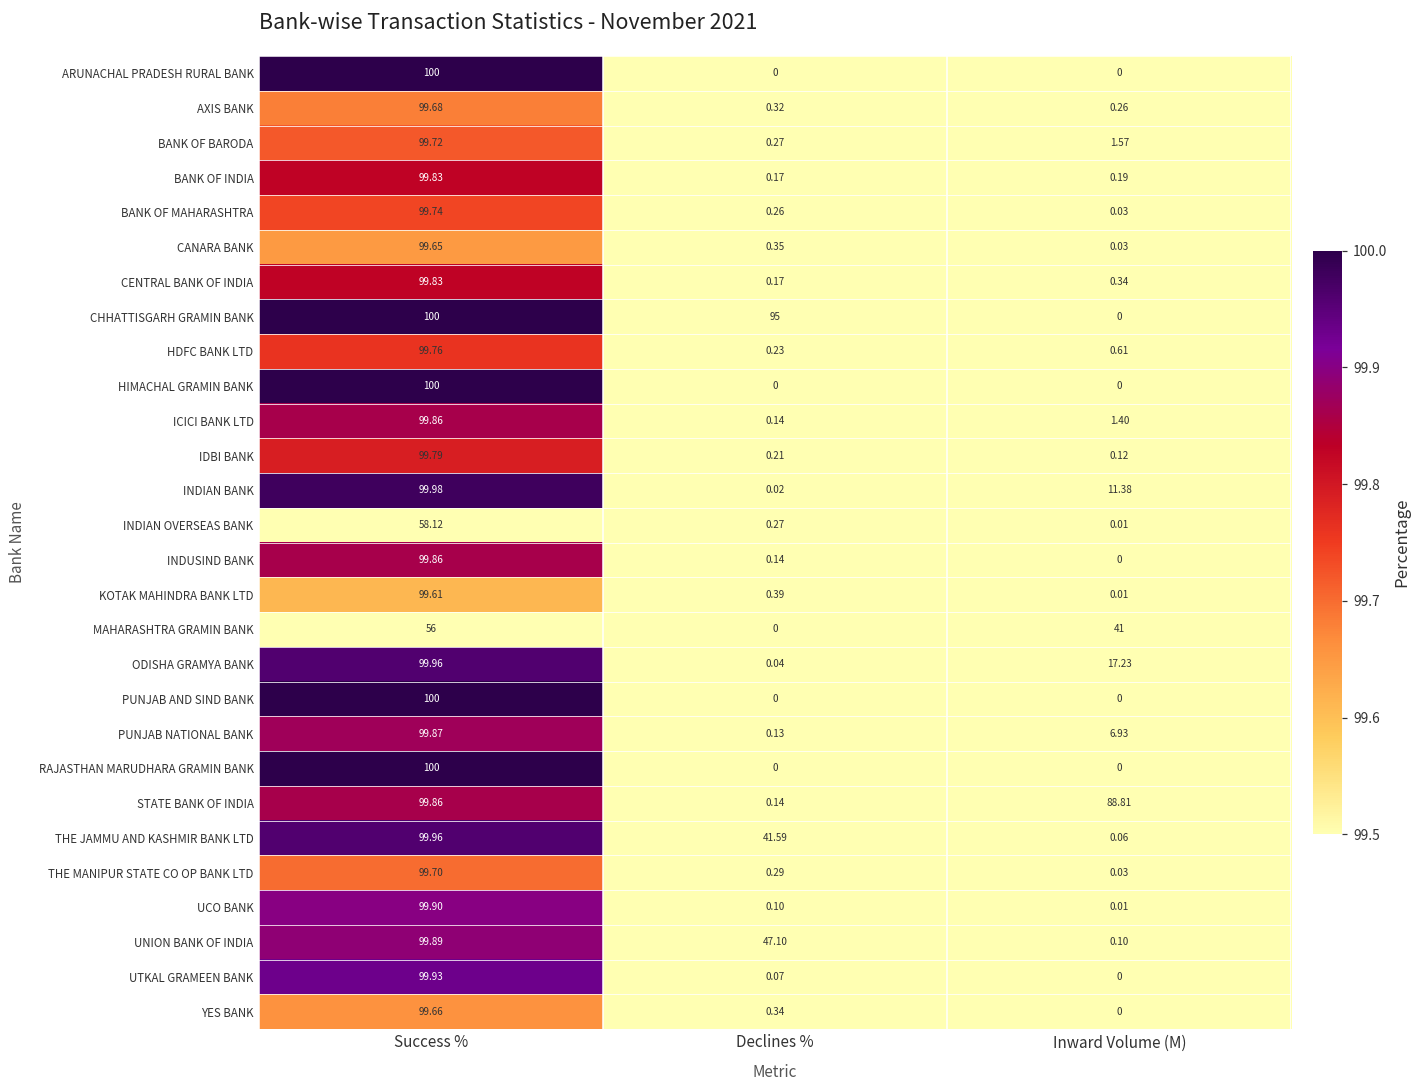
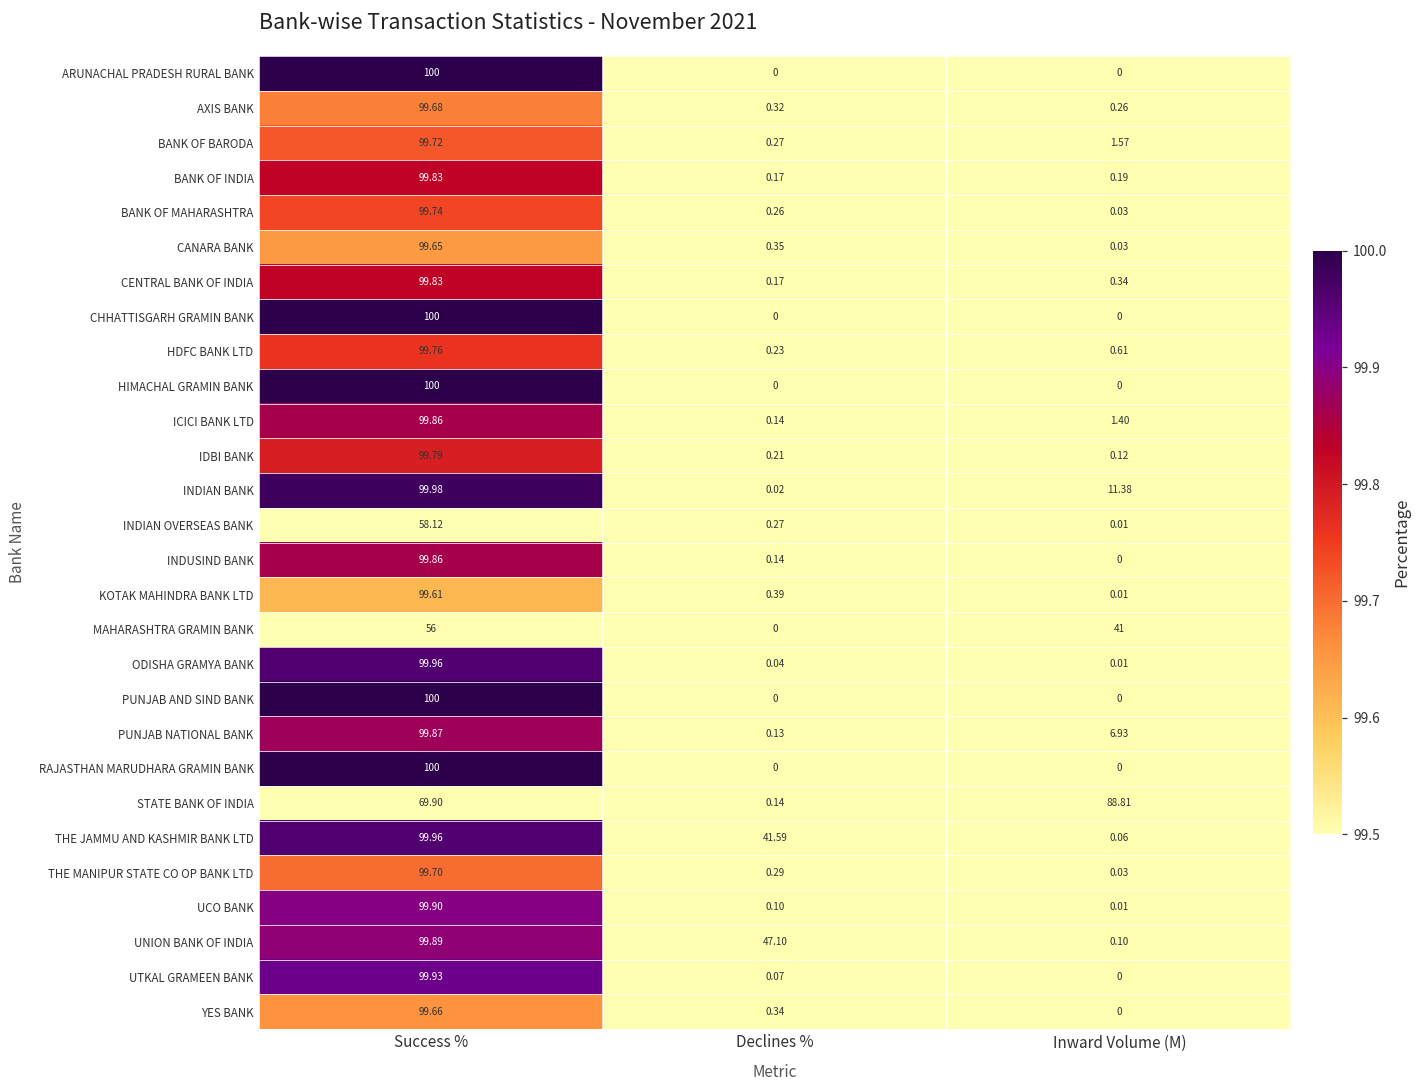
  {
    "ARUNACHAL PRADESH RURAL BANK": {
      "Success %": 100,
      "Declines %": 0,
      "Inward Volume (M)": 0
    },
    "AXIS BANK": {
      "Success %": 99.68,
      "Declines %": 0.32,
      "Inward Volume (M)": 0.26
    },
    "BANK OF BARODA": {
      "Success %": 99.72,
      "Declines %": 0.27,
      "Inward Volume (M)": 1.57
    },
    "BANK OF INDIA": {
      "Success %": 99.83,
      "Declines %": 0.17,
      "Inward Volume (M)": 0.19
    },
    "BANK OF MAHARASHTRA": {
      "Success %": 99.74,
      "Declines %": 0.26,
      "Inward Volume (M)": 0.03
    },
    "CANARA BANK": {
      "Success %": 99.65,
      "Declines %": 0.35,
      "Inward Volume (M)": 0.03
    },
    "CENTRAL BANK OF INDIA": {
      "Success %": 99.83,
      "Declines %": 0.17,
      "Inward Volume (M)": 0.34
    },
    "CHHATTISGARH GRAMIN BANK": {
      "Success %": 100,
-     "Declines %": 95,
+     "Declines %": 0,
      "Inward Volume (M)": 0
    },
    "HDFC BANK LTD": {
      "Success %": 99.76,
      "Declines %": 0.23,
      "Inward Volume (M)": 0.61
    },
    "HIMACHAL GRAMIN BANK": {
      "Success %": 100,
      "Declines %": 0,
      "Inward Volume (M)": 0
    },
    "ICICI BANK LTD": {
      "Success %": 99.86,
      "Declines %": 0.14,
      "Inward Volume (M)": 1.40
    },
    "IDBI BANK": {
      "Success %": 99.79,
      "Declines %": 0.21,
      "Inward Volume (M)": 0.12
    },
    "INDIAN BANK": {
      "Success %": 99.98,
      "Declines %": 0.02,
      "Inward Volume (M)": 11.38
    },
    "INDIAN OVERSEAS BANK": {
      "Success %": 58.12,
      "Declines %": 0.27,
      "Inward Volume (M)": 0.01
    },
    "INDUSIND BANK": {
      "Success %": 99.86,
      "Declines %": 0.14,
      "Inward Volume (M)": 0
    },
    "KOTAK MAHINDRA BANK LTD": {
      "Success %": 99.61,
      "Declines %": 0.39,
      "Inward Volume (M)": 0.01
    },
    "MAHARASHTRA GRAMIN BANK": {
      "Success %": 56,
      "Declines %": 0,
      "Inward Volume (M)": 41
    },
    "ODISHA GRAMYA BANK": {
      "Success %": 99.96,
      "Declines %": 0.04,
-     "Inward Volume (M)": 17.23
+     "Inward Volume (M)": 0.01
    },
    "PUNJAB AND SIND BANK": {
      "Success %": 100,
      "Declines %": 0,
      "Inward Volume (M)": 0
    },
    "PUNJAB NATIONAL BANK": {
      "Success %": 99.87,
      "Declines %": 0.13,
      "Inward Volume (M)": 6.93
    },
    "RAJASTHAN MARUDHARA GRAMIN BANK": {
      "Success %": 100,
      "Declines %": 0,
      "Inward Volume (M)": 0
    },
    "STATE BANK OF INDIA": {
-     "Success %": 99.86,
+     "Success %": 69.90,
      "Declines %": 0.14,
      "Inward Volume (M)": 88.81
    },
    "THE JAMMU AND KASHMIR BANK LTD": {
      "Success %": 99.96,
      "Declines %": 41.59,
      "Inward Volume (M)": 0.06
    },
    "THE MANIPUR STATE CO OP BANK LTD": {
      "Success %": 99.70,
      "Declines %": 0.29,
      "Inward Volume (M)": 0.03
    },
    "UCO BANK": {
      "Success %": 99.90,
      "Declines %": 0.10,
      "Inward Volume (M)": 0.01
    },
    "UNION BANK OF INDIA": {
      "Success %": 99.89,
      "Declines %": 47.10,
      "Inward Volume (M)": 0.10
    },
    "UTKAL GRAMEEN BANK": {
      "Success %": 99.93,
      "Declines %": 0.07,
      "Inward Volume (M)": 0
    },
    "YES BANK": {
      "Success %": 99.66,
      "Declines %": 0.34,
      "Inward Volume (M)": 0
    }
  }
